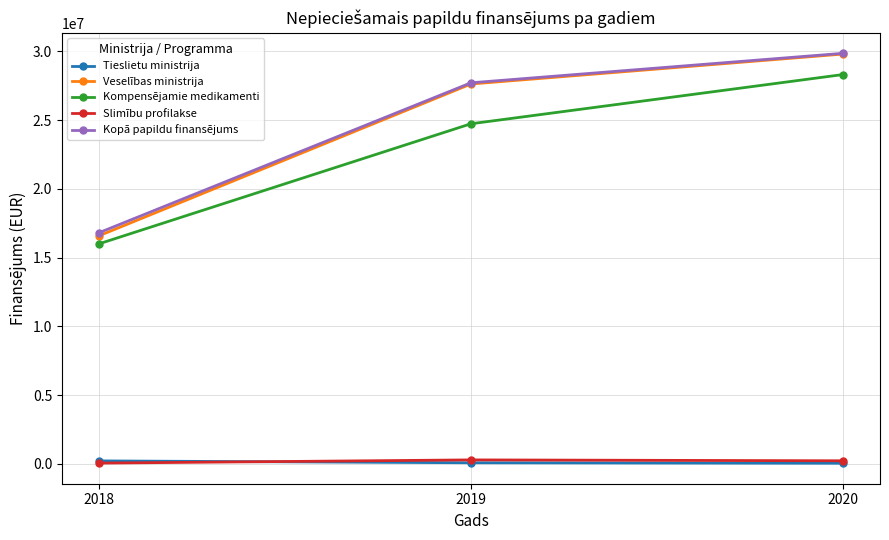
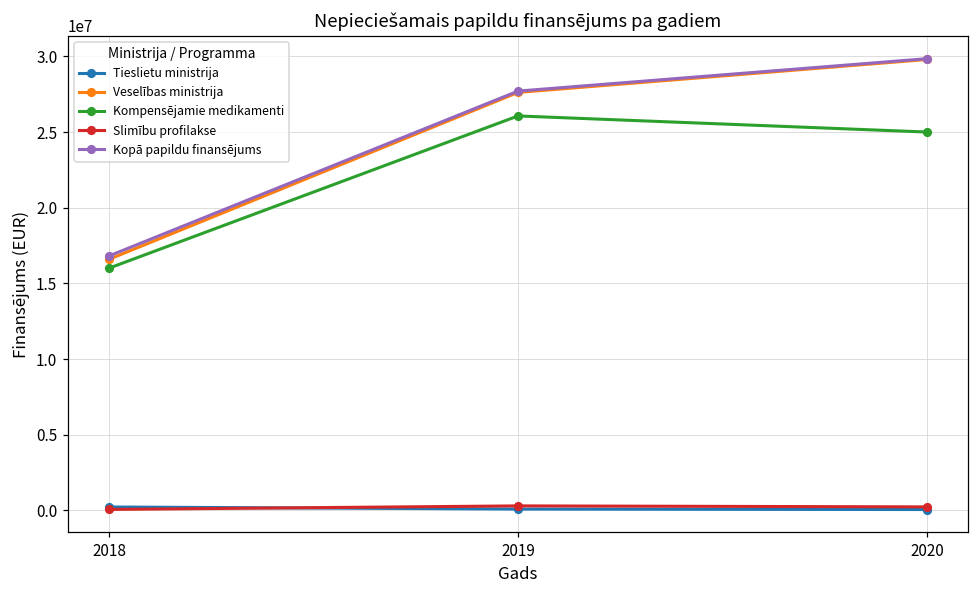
  {
    "Tieslietu ministrija": {
      "2019": 100000
    },
    "Veselības ministrija": {
      "2018": 16600000
    },
    "Kompensējamie medikamenti": {
      "2018": 16000000,
-     "2019": 24700000,
-     "2020": 28300000
+     "2019": 26100000,
+     "2020": 25000000
    },
    "Slimību profilakse": {
      "2019": 300000
    },
    "Kopā papildu finansējums": {
      "2018": 16800000
    }
  }
